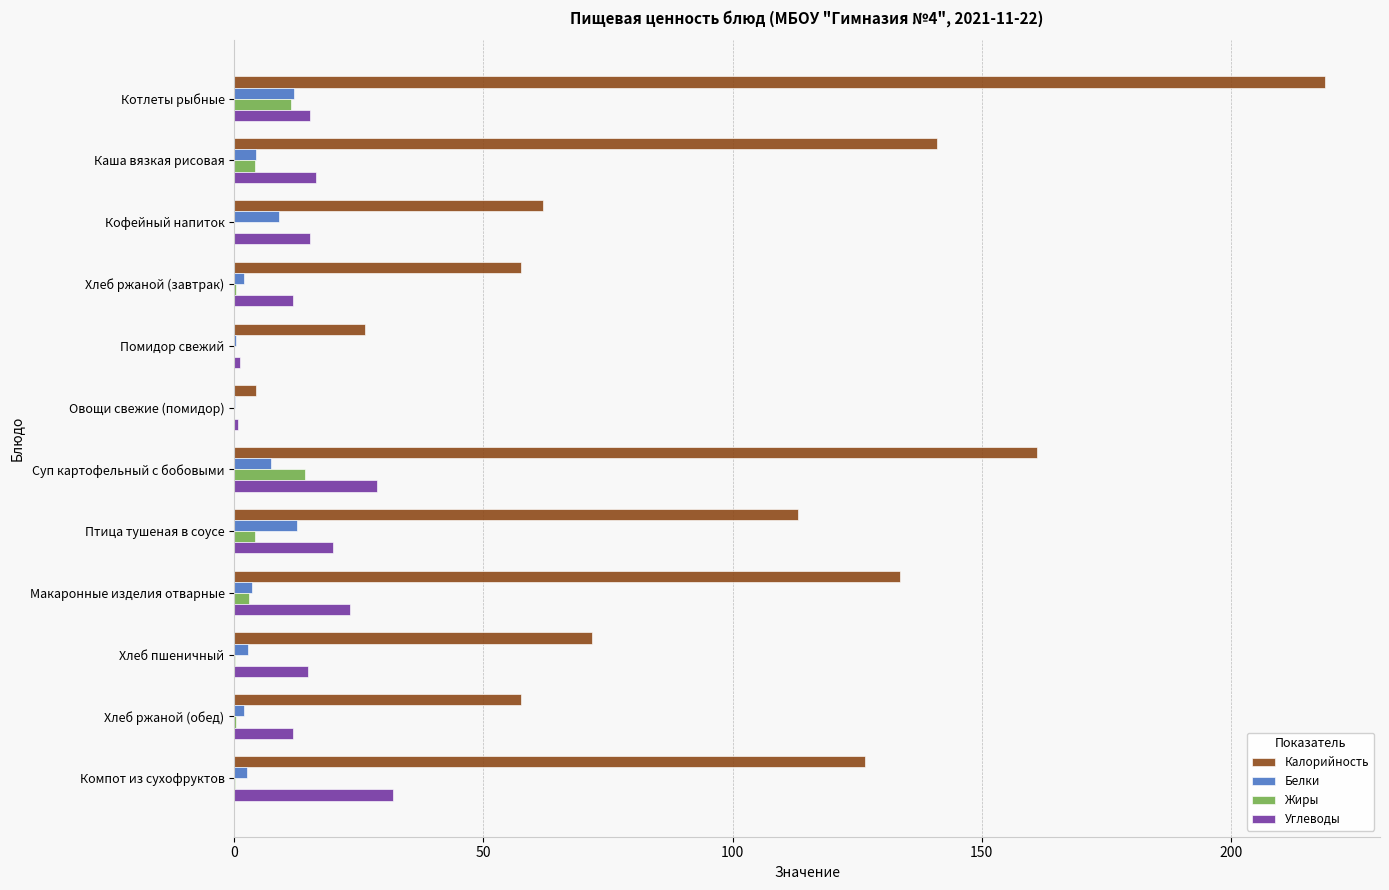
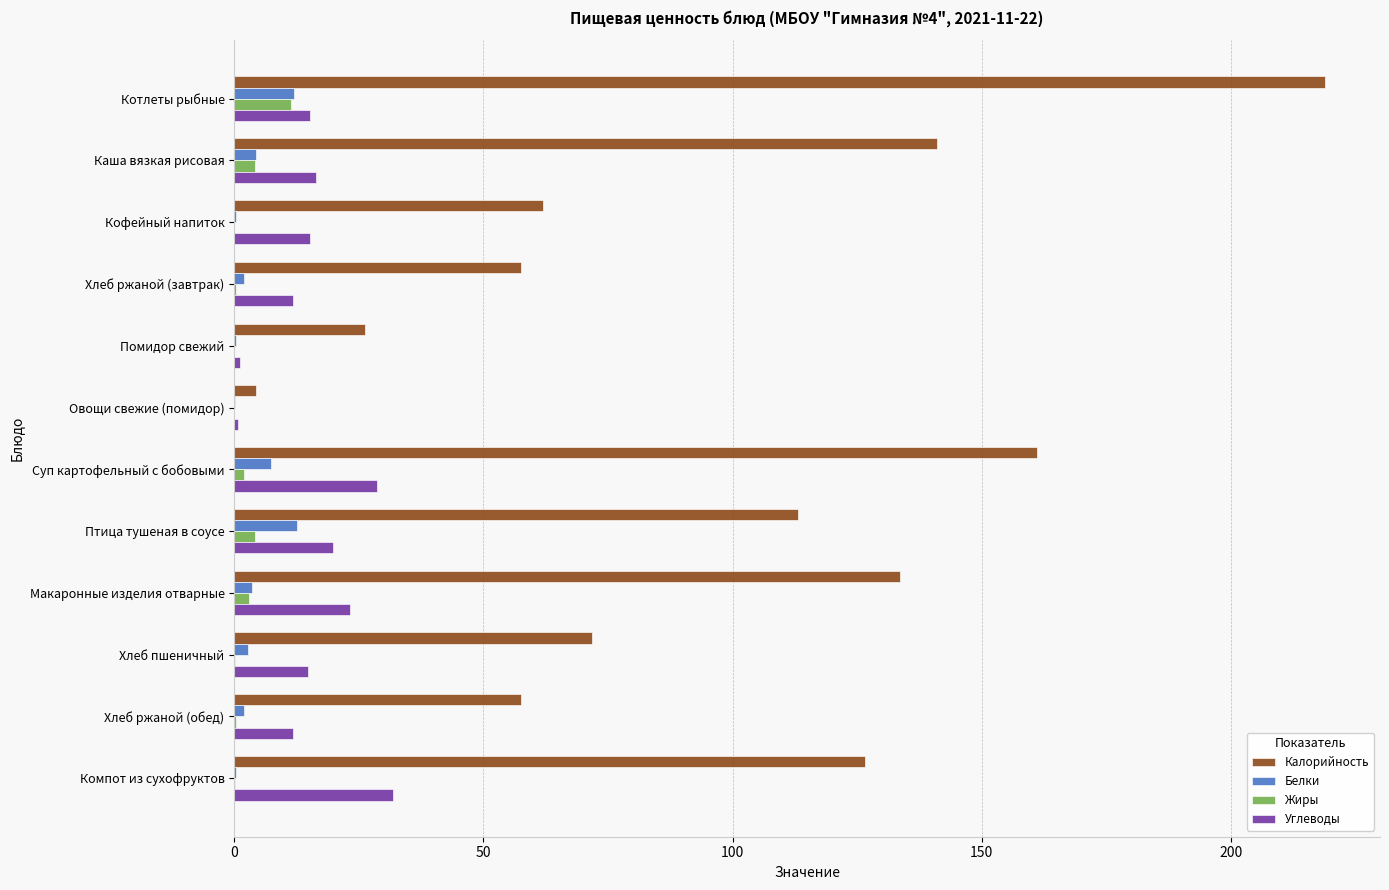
  {
    "Калорийность": {
      "Котлеты рыбные": 219,
      "Каша вязкая рисовая": 141,
      "Кофейный напиток": 62,
      "Хлеб ржаной (завтрак)": 58,
      "Помидор свежий": 26,
      "Овощи свежие (помидор)": 4,
      "Суп картофельный с бобовыми": 161,
      "Птица тушеная в соусе": 113,
      "Макаронные изделия отварные": 134,
      "Хлеб пшеничный": 72,
      "Хлеб ржаной (обед)": 58,
      "Компот из сухофруктов": 127
    },
    "Белки": {
      "Котлеты рыбные": 12,
      "Каша вязкая рисовая": 4,
-     "Кофейный напиток": 9,
+     "Кофейный напиток": 0,
      "Хлеб ржаной (завтрак)": 2,
      "Суп картофельный с бобовыми": 7,
      "Птица тушеная в соусе": 13,
      "Макаронные изделия отварные": 4,
      "Хлеб пшеничный": 3,
      "Хлеб ржаной (обед)": 2,
-     "Компот из сухофруктов": 3
+     "Компот из сухофруктов": 0
    },
    "Жиры": {
      "Котлеты рыбные": 11,
      "Каша вязкая рисовая": 4,
      "Кофейный напиток": 0,
      "Помидор свежий": 0,
      "Овощи свежие (помидор)": 0,
-     "Суп картофельный с бобовыми": 14,
+     "Суп картофельный с бобовыми": 2,
      "Птица тушеная в соусе": 4,
      "Макаронные изделия отварные": 3
    },
    "Углеводы": {
      "Котлеты рыбные": 15,
      "Каша вязкая рисовая": 16,
      "Кофейный напиток": 15,
      "Хлеб ржаной (завтрак)": 12,
      "Помидор свежий": 1,
      "Овощи свежие (помидор)": 1,
      "Суп картофельный с бобовыми": 29,
      "Птица тушеная в соусе": 20,
      "Макаронные изделия отварные": 23,
      "Хлеб пшеничный": 15,
      "Хлеб ржаной (обед)": 12,
      "Компот из сухофруктов": 32
    }
  }
